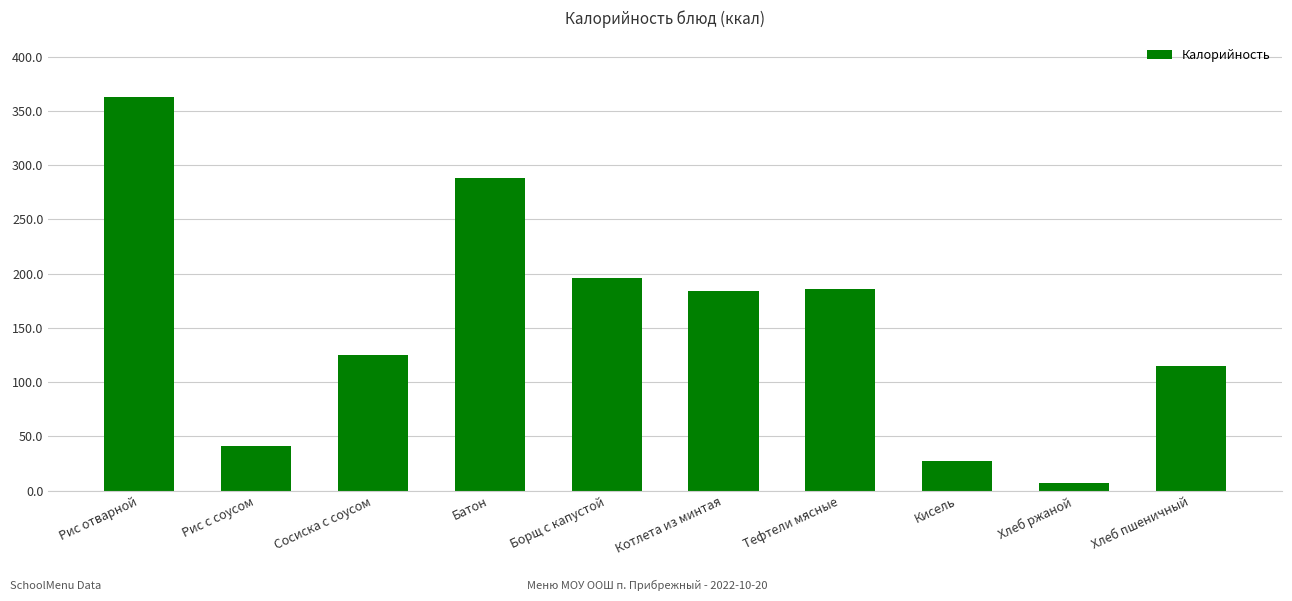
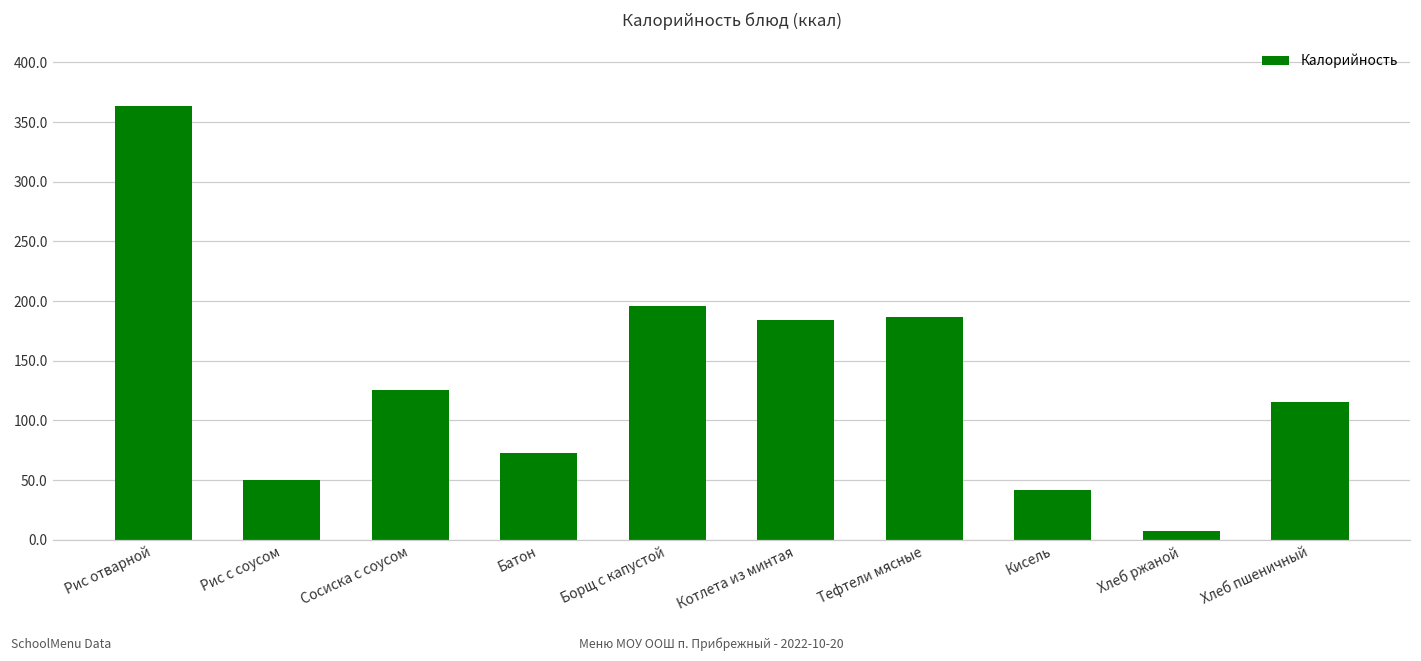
  {
    "Рис отварной": 363,
-   "Рис с соусом": 41,
+   "Рис с соусом": 50,
    "Сосиска с соусом": 125,
-   "Батон": 288,
+   "Батон": 72,
    "Борщ с капустой": 196,
    "Котлета из минтая": 184,
    "Тефтели мясные": 186,
-   "Кисель": 27,
+   "Кисель": 42,
    "Хлеб ржаной": 7,
    "Хлеб пшеничный": 115
  }
